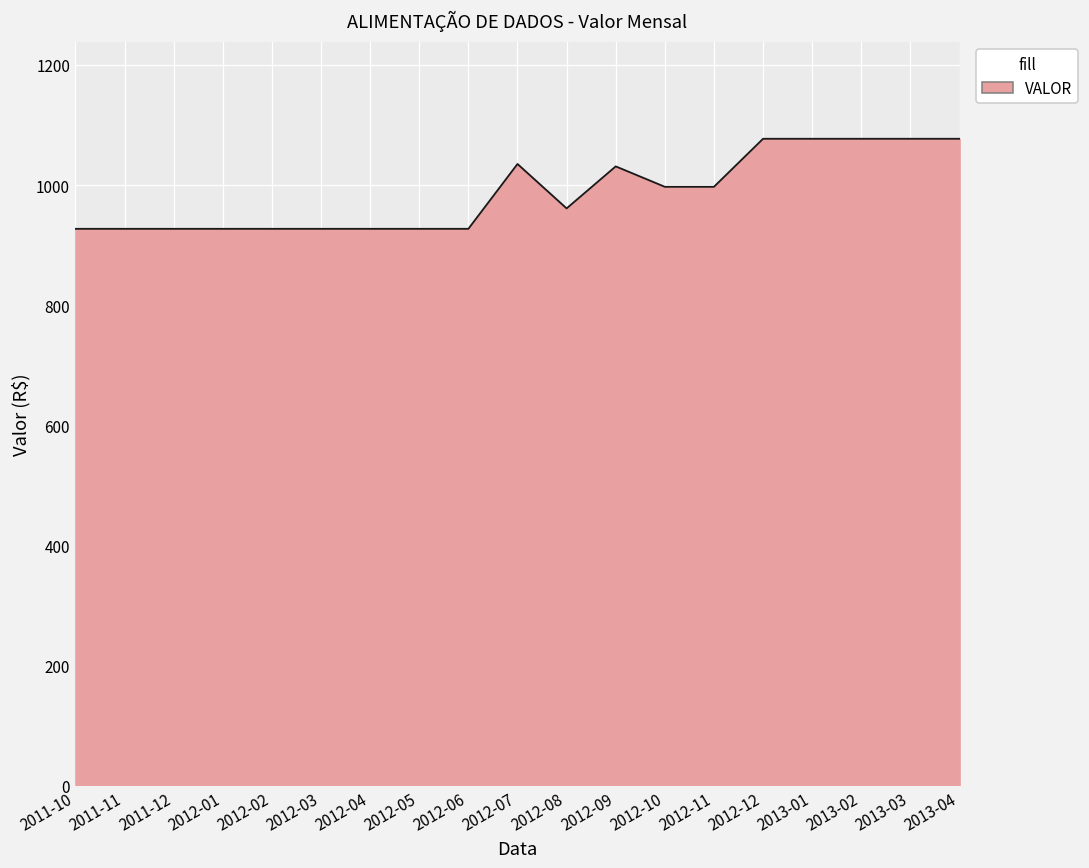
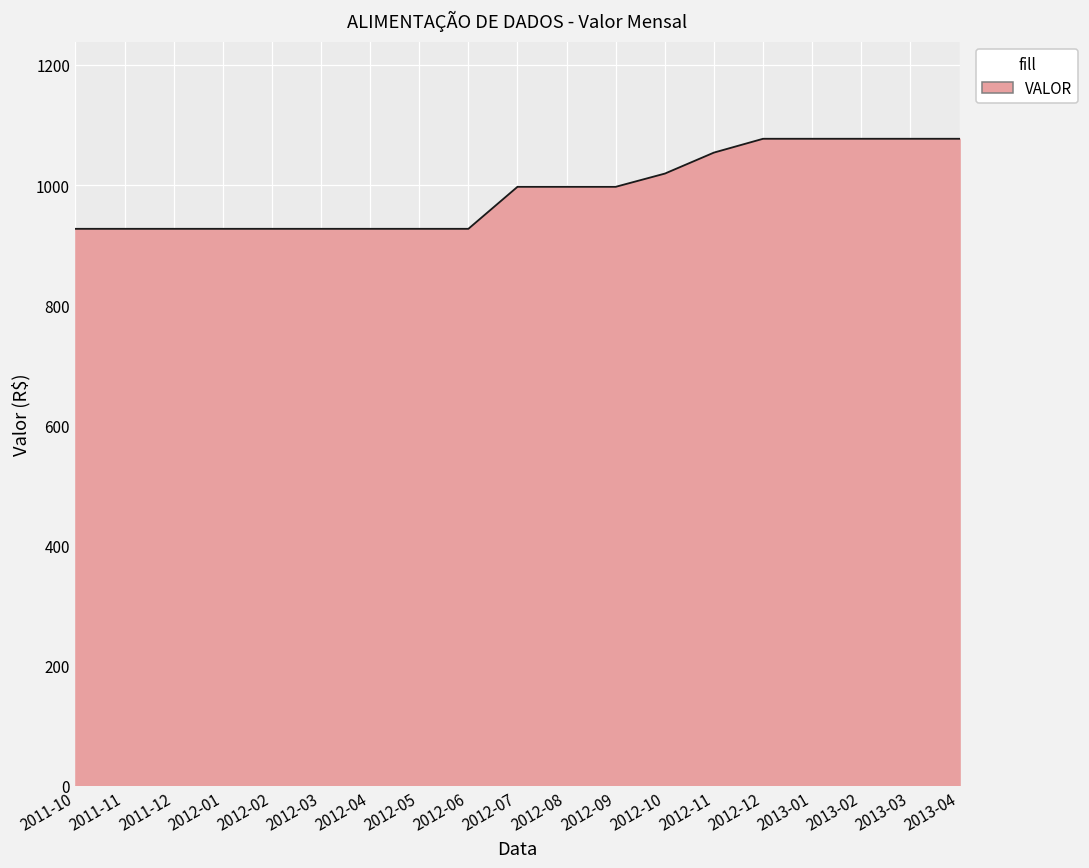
  {
    "2011-10": 930,
    "2011-11": 930,
    "2011-12": 930,
    "2012-01": 930,
    "2012-02": 930,
    "2012-03": 930,
    "2012-04": 930,
    "2012-05": 930,
    "2012-06": 930,
-   "2012-07": 1040,
-   "2012-08": 960,
-   "2012-09": 1030,
-   "2012-10": 1000,
-   "2012-11": 1000,
+   "2012-07": 1000,
+   "2012-08": 1000,
+   "2012-09": 1000,
+   "2012-10": 1020,
+   "2012-11": 1050,
    "2012-12": 1080,
    "2013-01": 1080,
    "2013-02": 1080,
    "2013-03": 1080,
    "2013-04": 1080
  }
